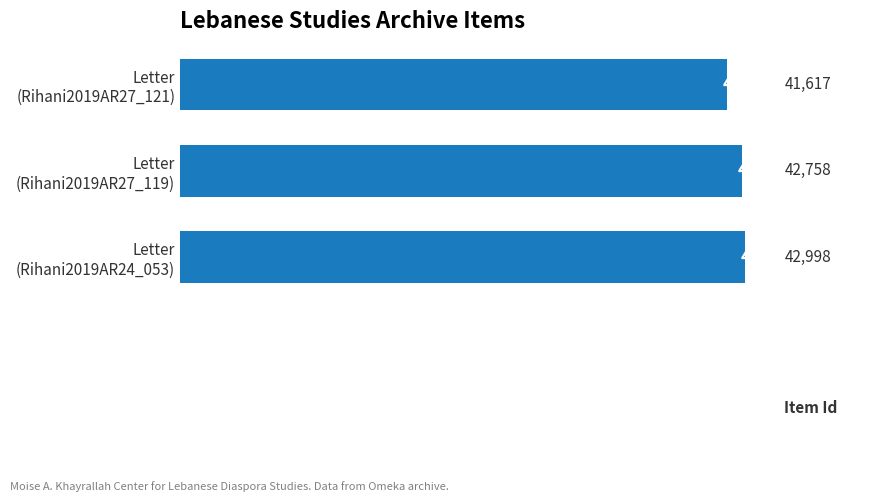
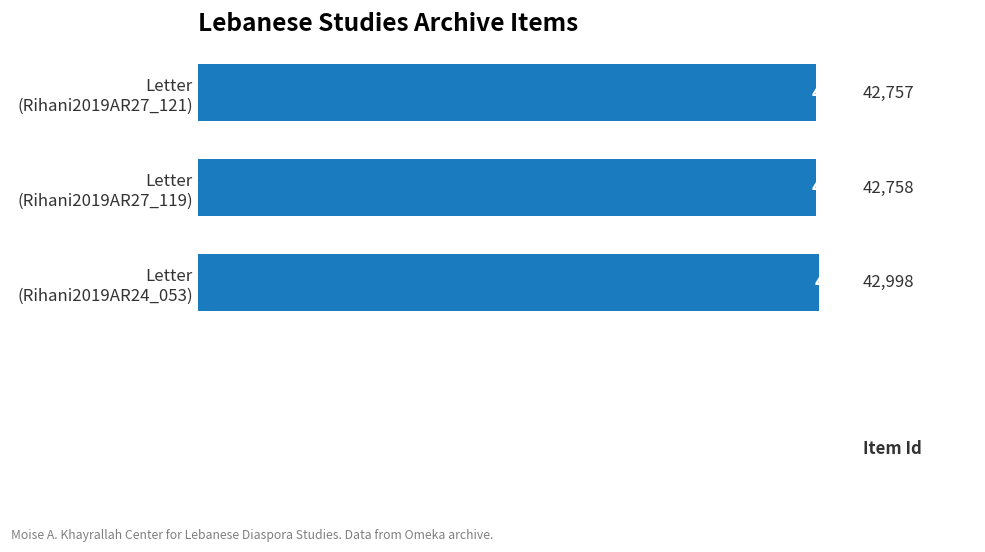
  {
-   "Letter (Rihani2019AR27_121)": "41,617"
+   "Letter (Rihani2019AR27_121)": "42,757"
  }
